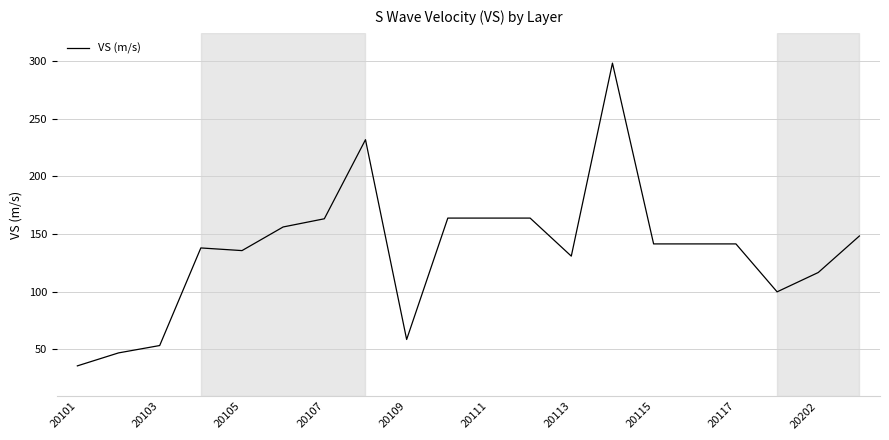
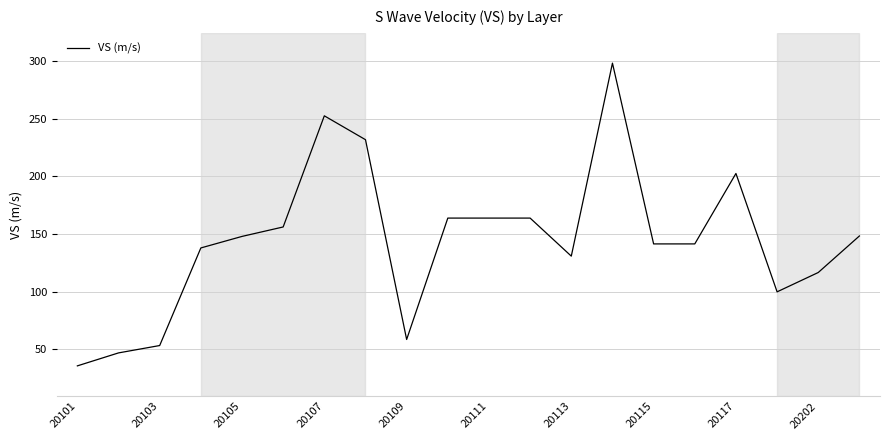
  {
    "20101": 36,
    "20103": 53,
-   "20105": 136,
-   "20107": 163,
+   "20105": 148,
+   "20107": 253,
    "20109": 59,
    "20111": 164,
    "20113": 131,
    "20115": 141,
-   "20117": 141,
+   "20117": 203,
    "20202": 117
  }
